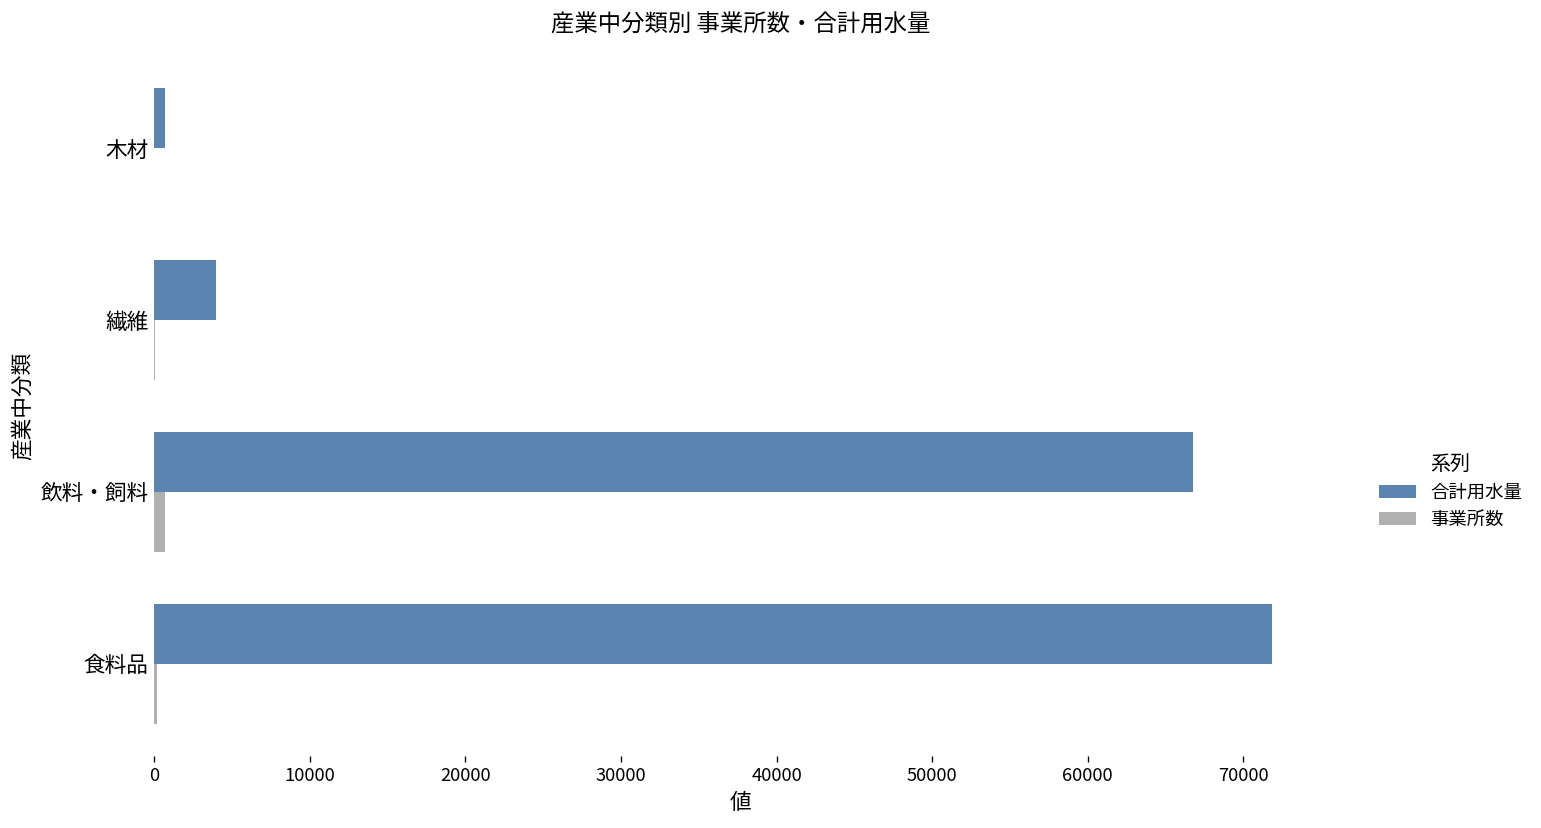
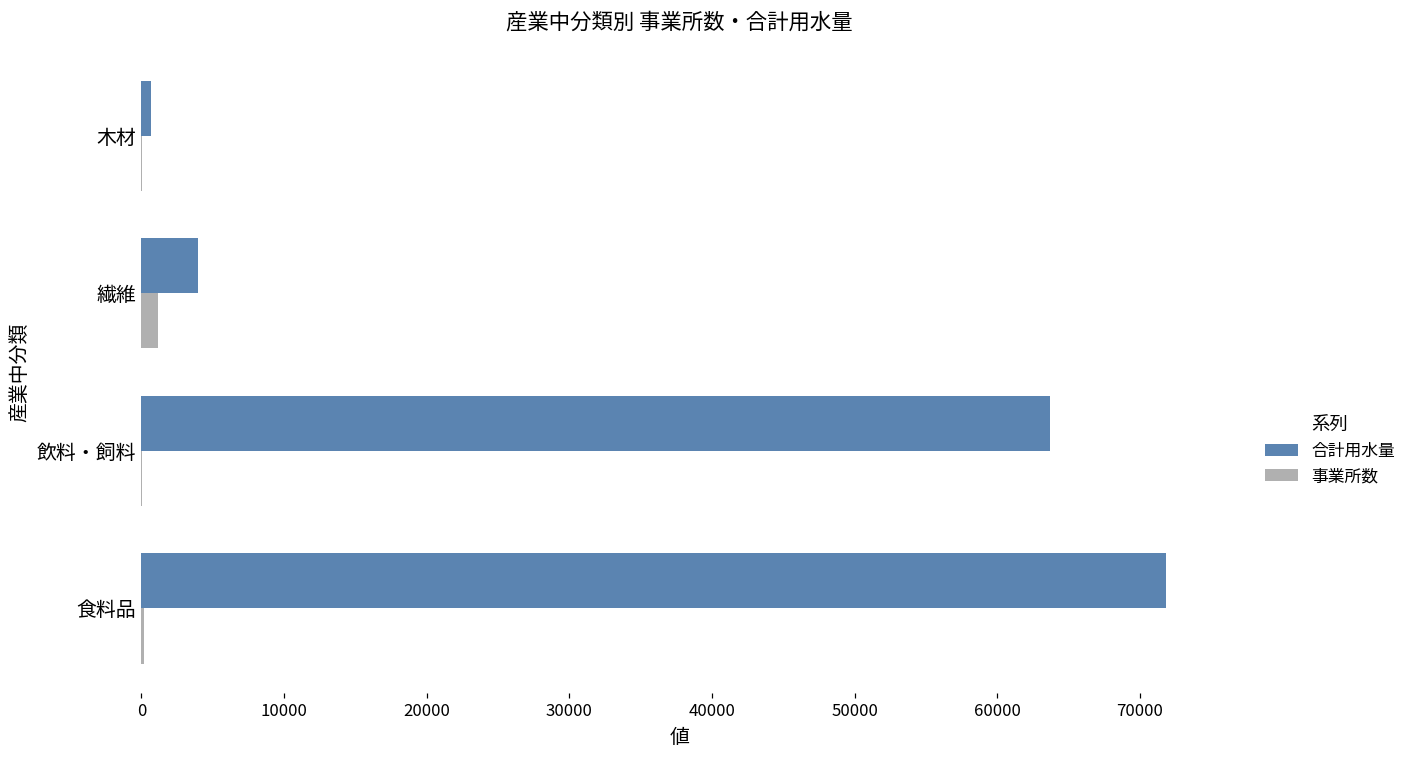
  {
    "合計用水量": {
      "木材": 700,
      "繊維": 4000,
-     "飲料・飼料": 66800,
+     "飲料・飼料": 63700,
      "食料品": 71800
    },
    "事業所数": {
-     "繊維": 0,
-     "飲料・飼料": 700
+     "繊維": 1200,
+     "飲料・飼料": 0
    }
  }
